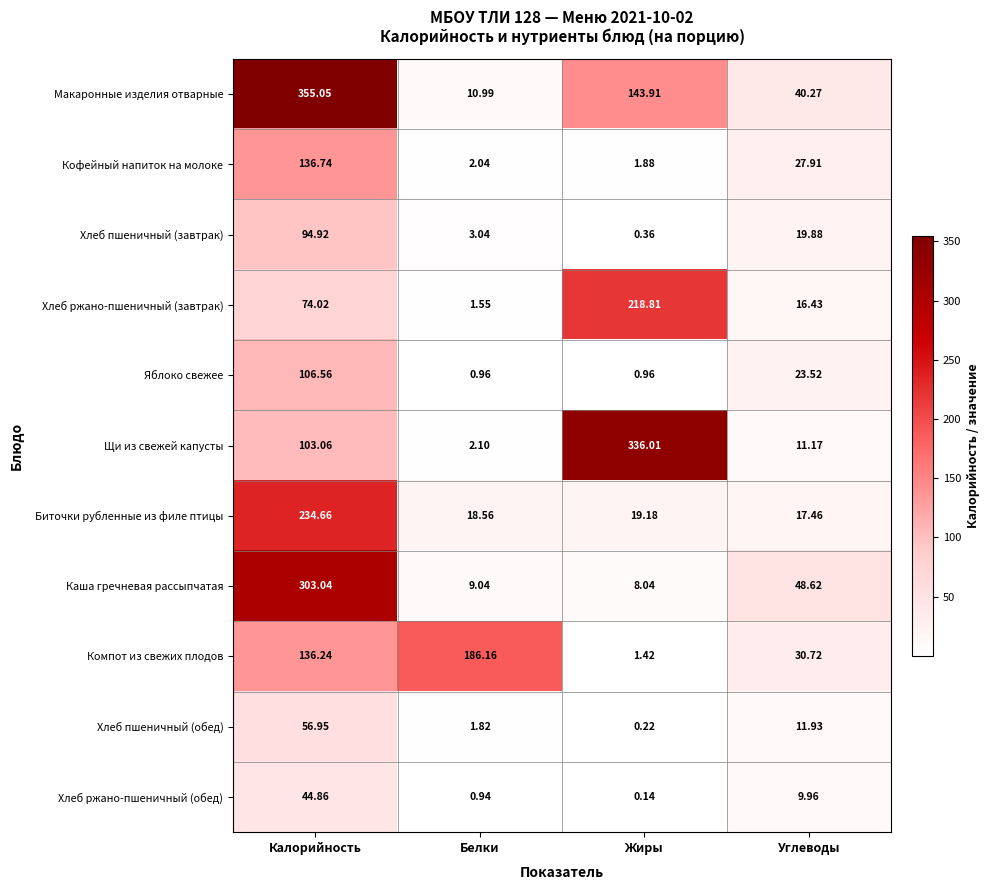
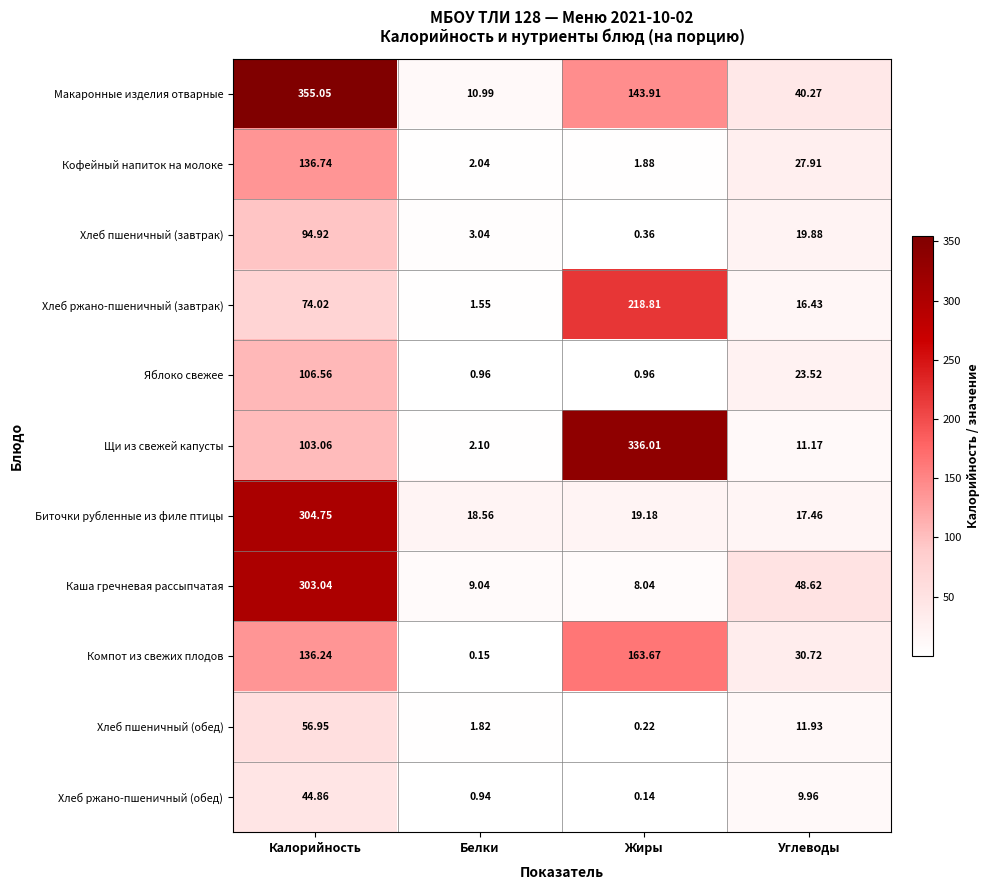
  {
    "Макаронные изделия отварные": {
      "Калорийность": 355.05,
      "Белки": 10.99,
      "Жиры": 143.91,
      "Углеводы": 40.27
    },
    "Кофейный напиток на молоке": {
      "Калорийность": 136.74,
      "Белки": 2.04,
      "Жиры": 1.88,
      "Углеводы": 27.91
    },
    "Хлеб пшеничный (завтрак)": {
      "Калорийность": 94.92,
      "Белки": 3.04,
      "Жиры": 0.36,
      "Углеводы": 19.88
    },
    "Хлеб ржано-пшеничный (завтрак)": {
      "Калорийность": 74.02,
      "Белки": 1.55,
      "Жиры": 218.81,
      "Углеводы": 16.43
    },
    "Яблоко свежее": {
      "Калорийность": 106.56,
      "Белки": 0.96,
      "Жиры": 0.96,
      "Углеводы": 23.52
    },
    "Щи из свежей капусты": {
      "Калорийность": 103.06,
      "Белки": 2.10,
      "Жиры": 336.01,
      "Углеводы": 11.17
    },
    "Биточки рубленные из филе птицы": {
-     "Калорийность": 234.66,
+     "Калорийность": 304.75,
      "Белки": 18.56,
      "Жиры": 19.18,
      "Углеводы": 17.46
    },
    "Каша гречневая рассыпчатая": {
      "Калорийность": 303.04,
      "Белки": 9.04,
      "Жиры": 8.04,
      "Углеводы": 48.62
    },
    "Компот из свежих плодов": {
      "Калорийность": 136.24,
-     "Белки": 186.16,
-     "Жиры": 1.42,
+     "Белки": 0.15,
+     "Жиры": 163.67,
      "Углеводы": 30.72
    },
    "Хлеб пшеничный (обед)": {
      "Калорийность": 56.95,
      "Белки": 1.82,
      "Жиры": 0.22,
      "Углеводы": 11.93
    },
    "Хлеб ржано-пшеничный (обед)": {
      "Калорийность": 44.86,
      "Белки": 0.94,
      "Жиры": 0.14,
      "Углеводы": 9.96
    }
  }
